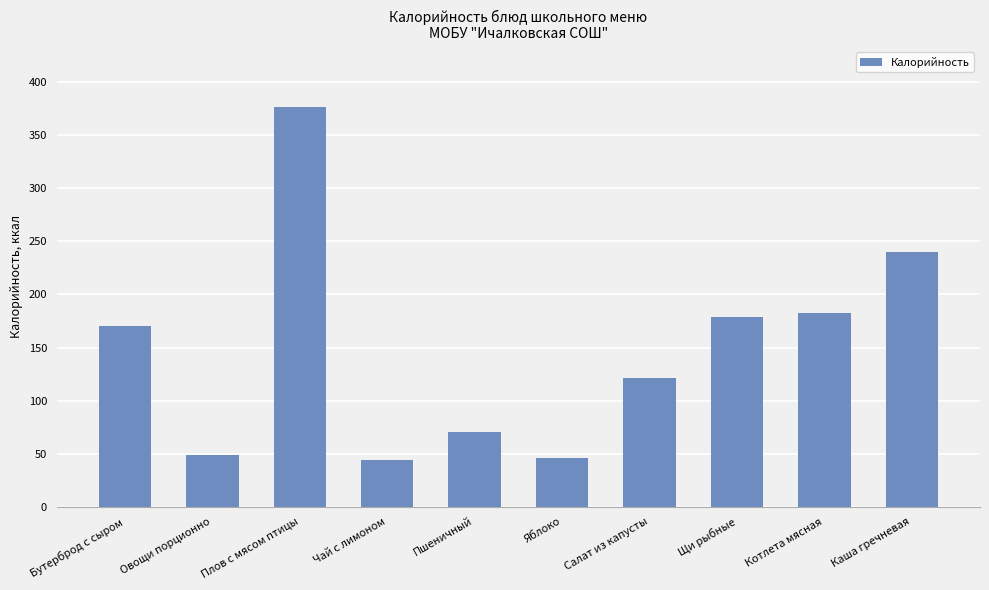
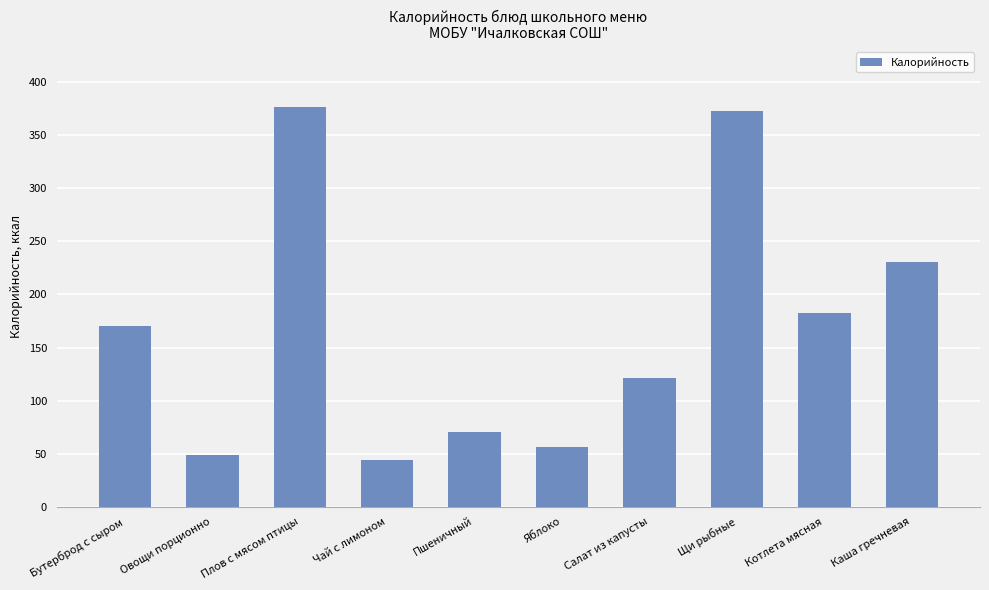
  {
    "Бутерброд с сыром": 170,
    "Овощи порционно": 48,
    "Плов с мясом птицы": 377,
    "Чай с лимоном": 44,
    "Пшеничный": 71,
-   "Яблоко": 46,
+   "Яблоко": 56,
    "Салат из капусты": 121,
-   "Щи рыбные": 178,
+   "Щи рыбные": 373,
    "Котлета мясная": 183,
-   "Каша гречневая": 240
+   "Каша гречневая": 230
  }
